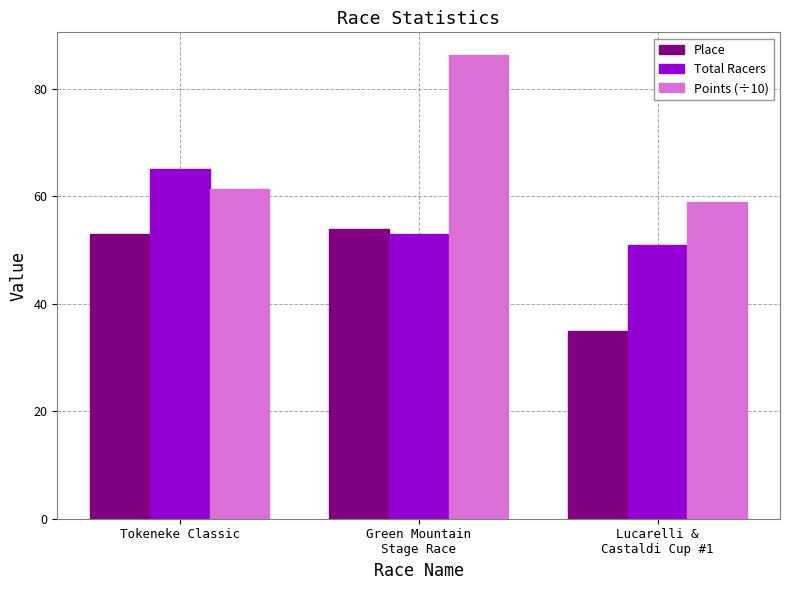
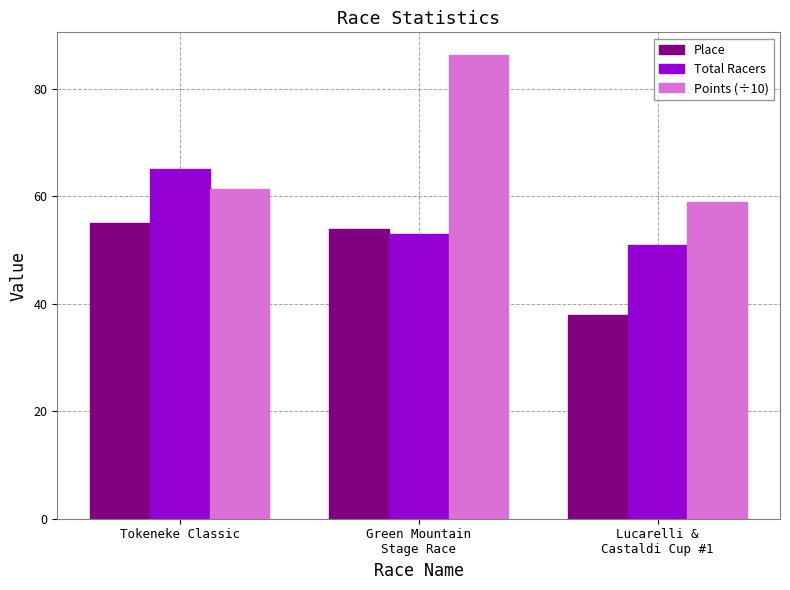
  {
    "Place": {
-     "Tokeneke Classic": 53,
+     "Tokeneke Classic": 55,
      "Green Mountain Stage Race": 54,
-     "Lucarelli & Castaldi Cup #1": 35
+     "Lucarelli & Castaldi Cup #1": 38
    },
    "Total Racers": {
      "Tokeneke Classic": 65,
      "Green Mountain Stage Race": 53,
      "Lucarelli & Castaldi Cup #1": 51
    },
    "Points (÷10)": {
      "Tokeneke Classic": 61,
      "Green Mountain Stage Race": 86,
      "Lucarelli & Castaldi Cup #1": 59
    }
  }
